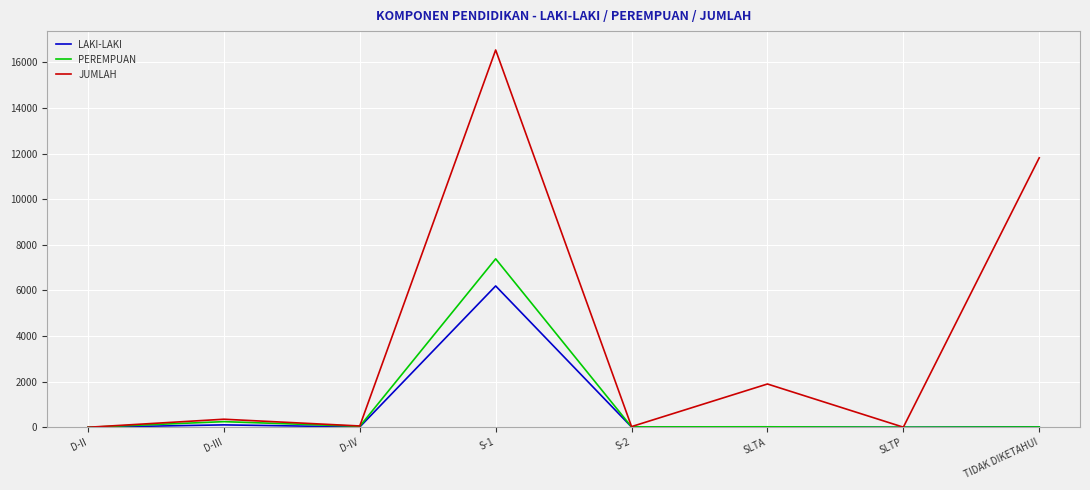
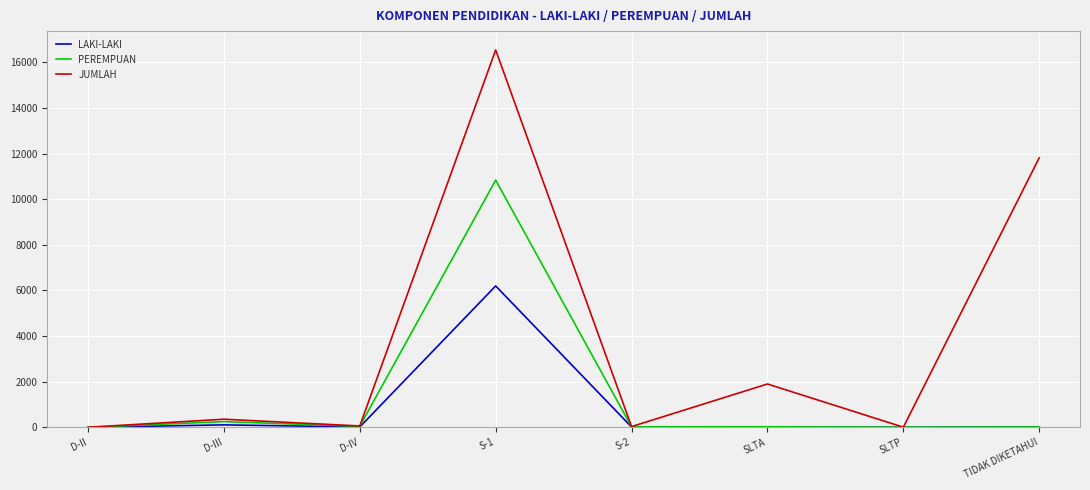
  {
    "LAKI-LAKI": {
      "D-III": 100,
      "S-1": 6200
    },
    "PEREMPUAN": {
-     "S-1": 7400
+     "S-1": 10800
    },
    "JUMLAH": {
      "S-1": 16500,
      "SLTA": 1900,
      "TIDAK DIKETAHUI": 11800
    }
  }
